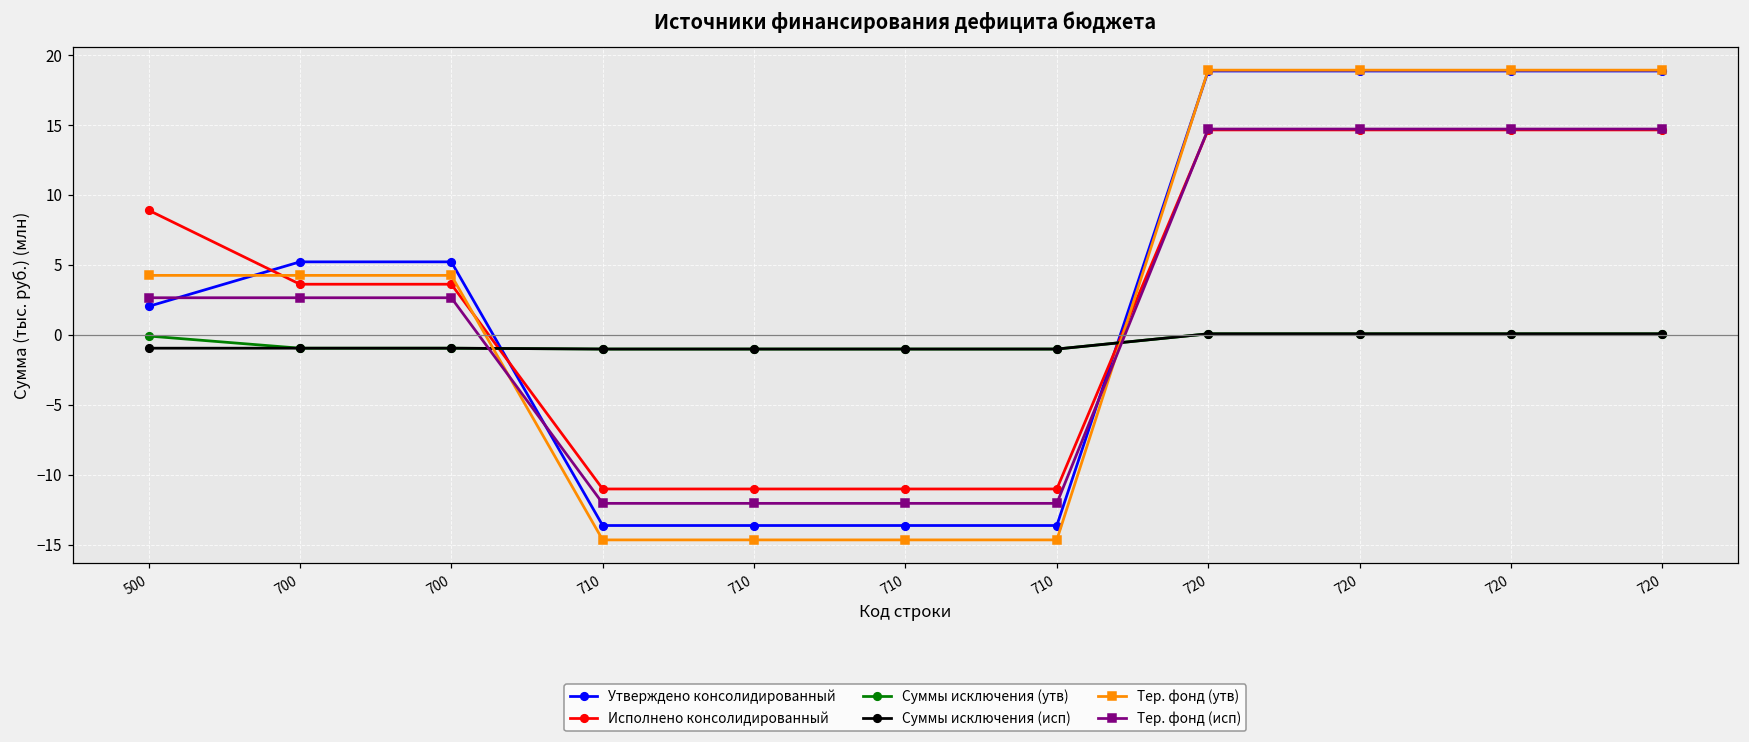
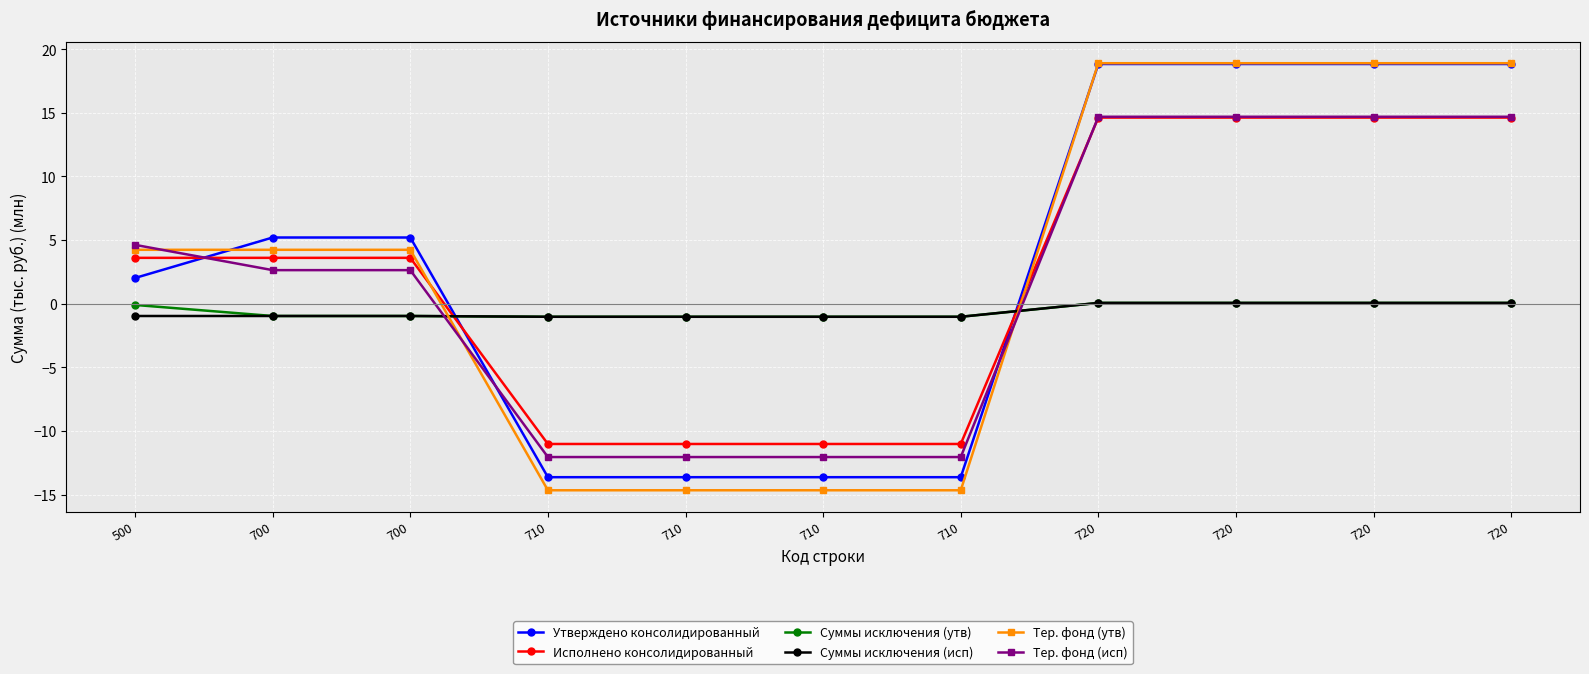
  {
    "Утверждено консолидированный": {
      "500": 2.0
    },
    "Исполнено консолидированный": {
-     "500": 8.9
+     "500": 3.6
    },
    "Суммы исключения (утв)": {
      "500": -0.1
    },
    "Суммы исключения (исп)": {
      "500": -1.0
    },
    "Тер. фонд (утв)": {
      "500": 4.2
    },
    "Тер. фонд (исп)": {
-     "500": 2.6
+     "500": 4.6
    }
  }
